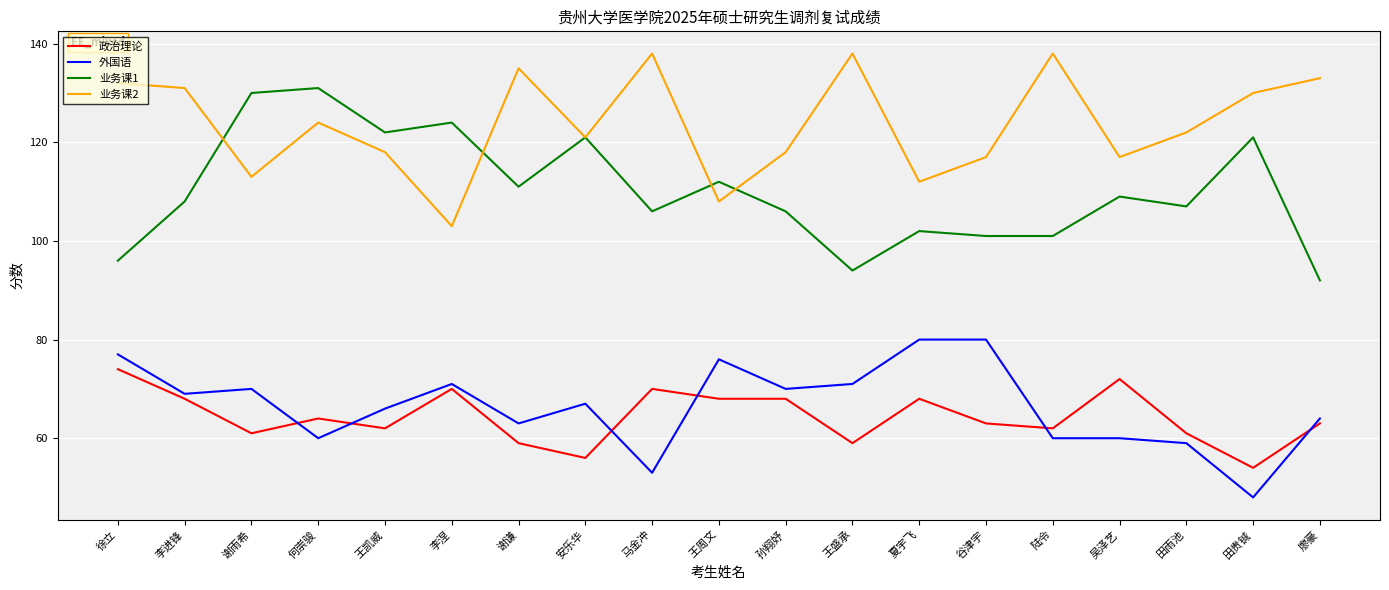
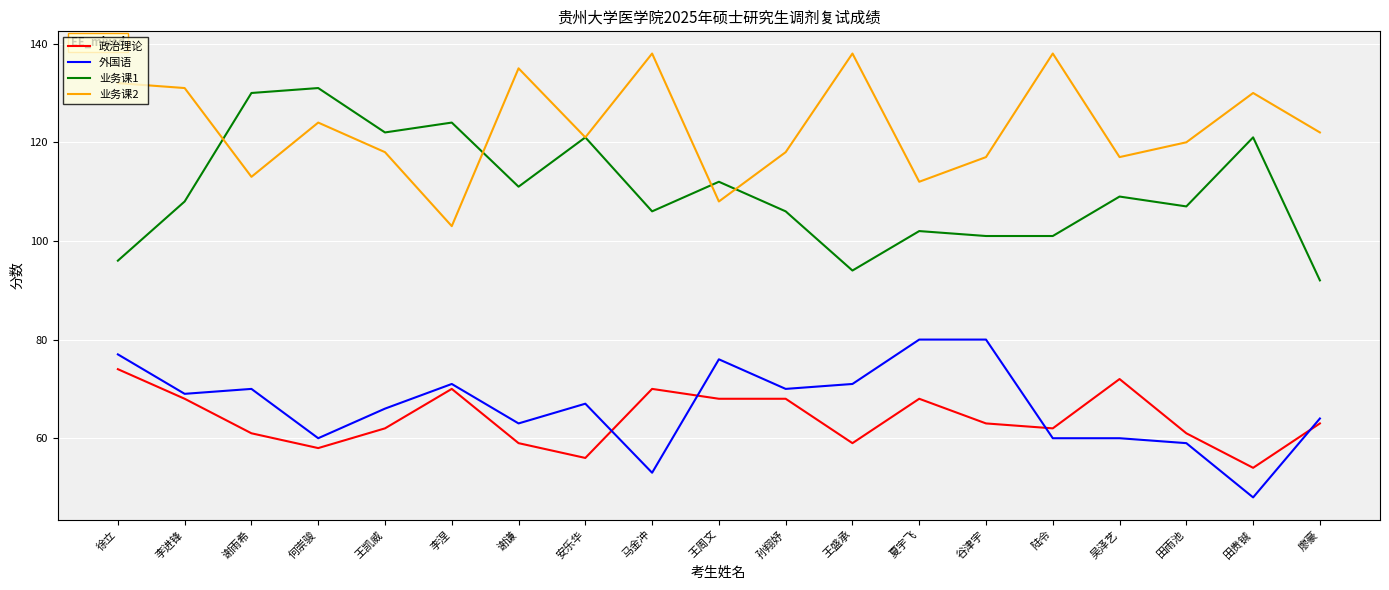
  {
    "政治理论": {
      "徐立": 74,
      "李进锋": 68,
      "谢雨希": 61,
-     "何崇骏": 64,
+     "何崇骏": 58,
      "王凯威": 62,
      "李涅": 70,
      "谢谦": 59,
      "安乐华": 56,
      "马金冲": 70,
      "王周文": 68,
      "孙翔妤": 68,
      "王盛承": 59,
      "夏宇飞": 68,
      "谷津宇": 63,
      "陆令": 62,
      "吴泽艺": 72,
      "田雨池": 61,
      "田贵铖": 54,
      "廖豪": 63
    },
    "外国语": {
      "徐立": 77,
      "李进锋": 69,
      "谢雨希": 70,
      "何崇骏": 60,
      "王凯威": 66,
      "李涅": 71,
      "谢谦": 63,
      "安乐华": 67,
      "马金冲": 53,
      "王周文": 76,
      "孙翔妤": 70,
      "王盛承": 71,
      "夏宇飞": 80,
      "谷津宇": 80,
      "陆令": 60,
      "吴泽艺": 60,
      "田雨池": 59,
      "田贵铖": 48,
      "廖豪": 64
    },
    "业务课1": {
      "徐立": 96,
      "李进锋": 108,
      "谢雨希": 130,
      "何崇骏": 131,
      "王凯威": 122,
      "李涅": 124,
      "谢谦": 111,
      "马金冲": 106,
      "王周文": 112,
      "孙翔妤": 106,
      "王盛承": 94,
      "夏宇飞": 102,
      "谷津宇": 101,
      "陆令": 101,
      "吴泽艺": 109,
      "田雨池": 107,
      "田贵铖": 121,
      "廖豪": 92
    },
    "业务课2": {
      "李进锋": 131,
      "谢雨希": 113,
      "何崇骏": 124,
      "王凯威": 118,
      "李涅": 103,
      "谢谦": 135,
      "马金冲": 138,
      "王周文": 108,
      "孙翔妤": 118,
      "王盛承": 138,
      "夏宇飞": 112,
      "谷津宇": 117,
      "陆令": 138,
      "吴泽艺": 117,
-     "田雨池": 122,
+     "田雨池": 120,
      "田贵铖": 130,
-     "廖豪": 133
+     "廖豪": 122
    }
  }
